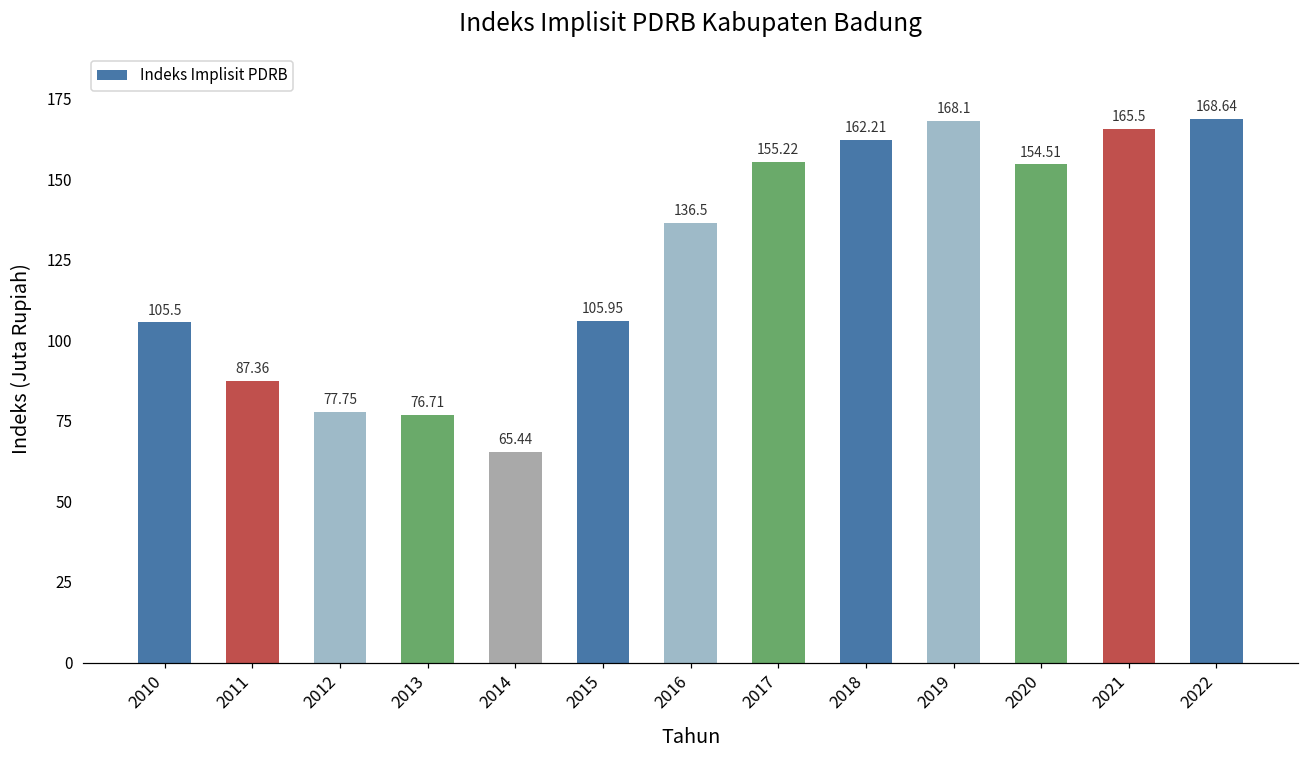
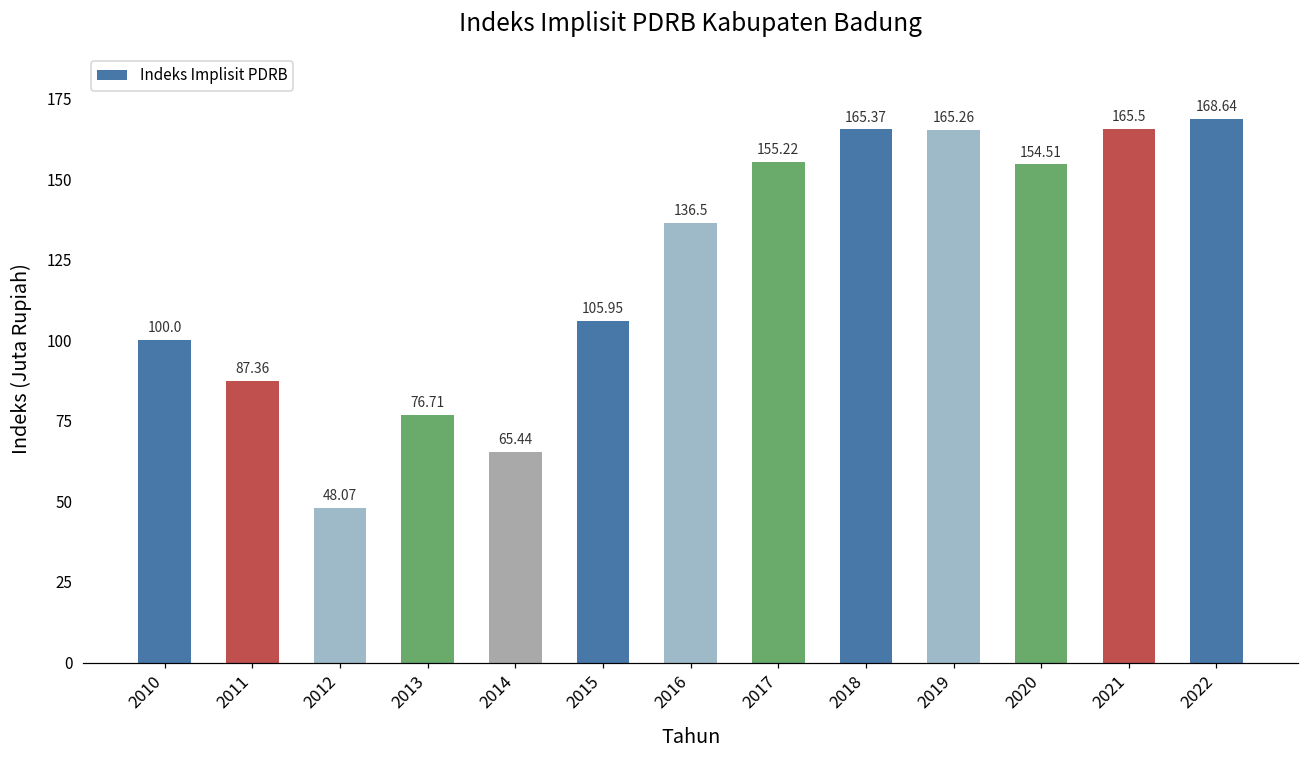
  {
-   "2010": 105.5,
+   "2010": 100.0,
    "2011": 87.36,
-   "2012": 77.75,
+   "2012": 48.07,
    "2013": 76.71,
    "2014": 65.44,
    "2015": 105.95,
    "2016": 136.5,
    "2017": 155.22,
-   "2018": 162.21,
-   "2019": 168.1,
+   "2018": 165.37,
+   "2019": 165.26,
    "2020": 154.51,
    "2021": 165.5,
    "2022": 168.64
  }
